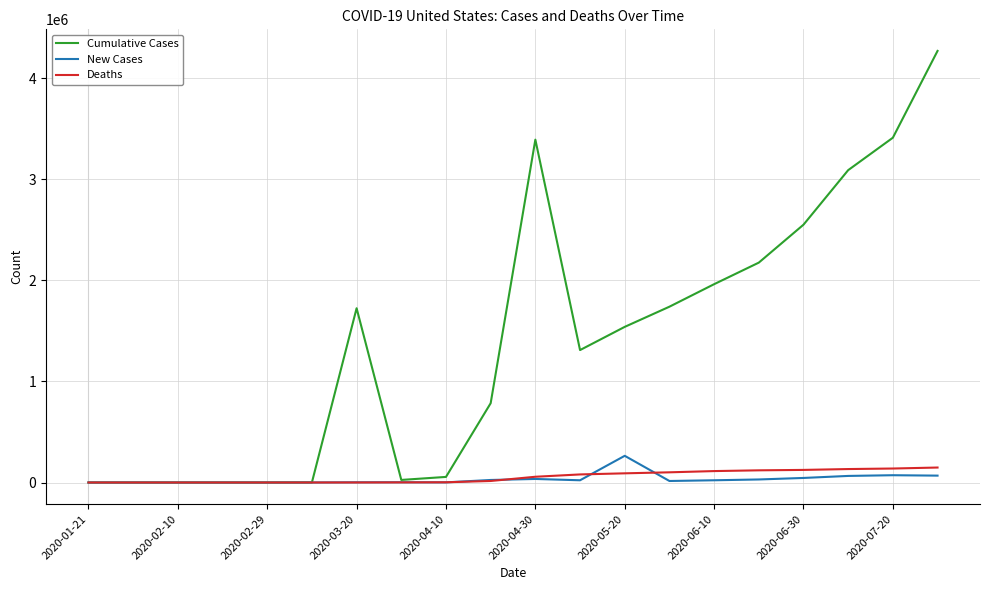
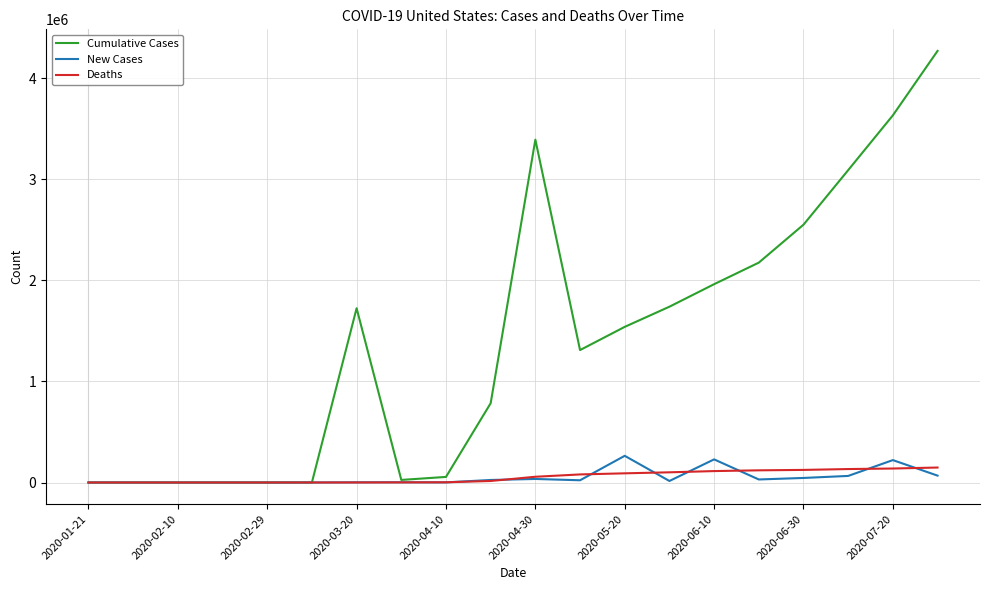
  {
    "Cumulative Cases": {
      "2020-03-20": 1720000,
      "2020-04-10": 60000,
      "2020-04-30": 3390000,
      "2020-05-20": 1540000,
      "2020-06-10": 1960000,
      "2020-06-30": 2550000,
-     "2020-07-20": 3410000
+     "2020-07-20": 3630000
    },
    "New Cases": {
      "2020-05-20": 260000,
-     "2020-06-10": 20000,
+     "2020-06-10": 230000,
      "2020-06-30": 50000,
-     "2020-07-20": 70000
+     "2020-07-20": 220000
    },
    "Deaths": {
      "2020-05-20": 90000,
      "2020-06-10": 110000,
      "2020-06-30": 120000,
      "2020-07-20": 140000
    }
  }
